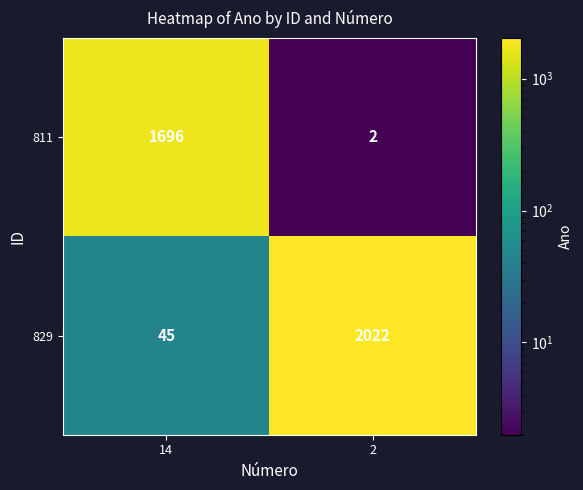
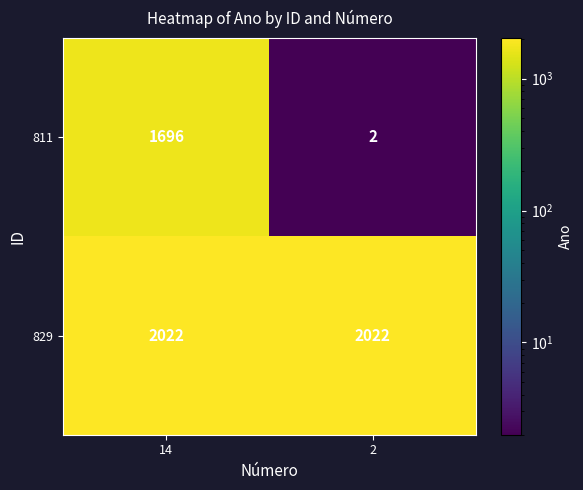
  {
    "811": {
      "14": 1696,
      "2": 2
    },
    "829": {
-     "14": 45,
+     "14": 2022,
      "2": 2022
    }
  }
